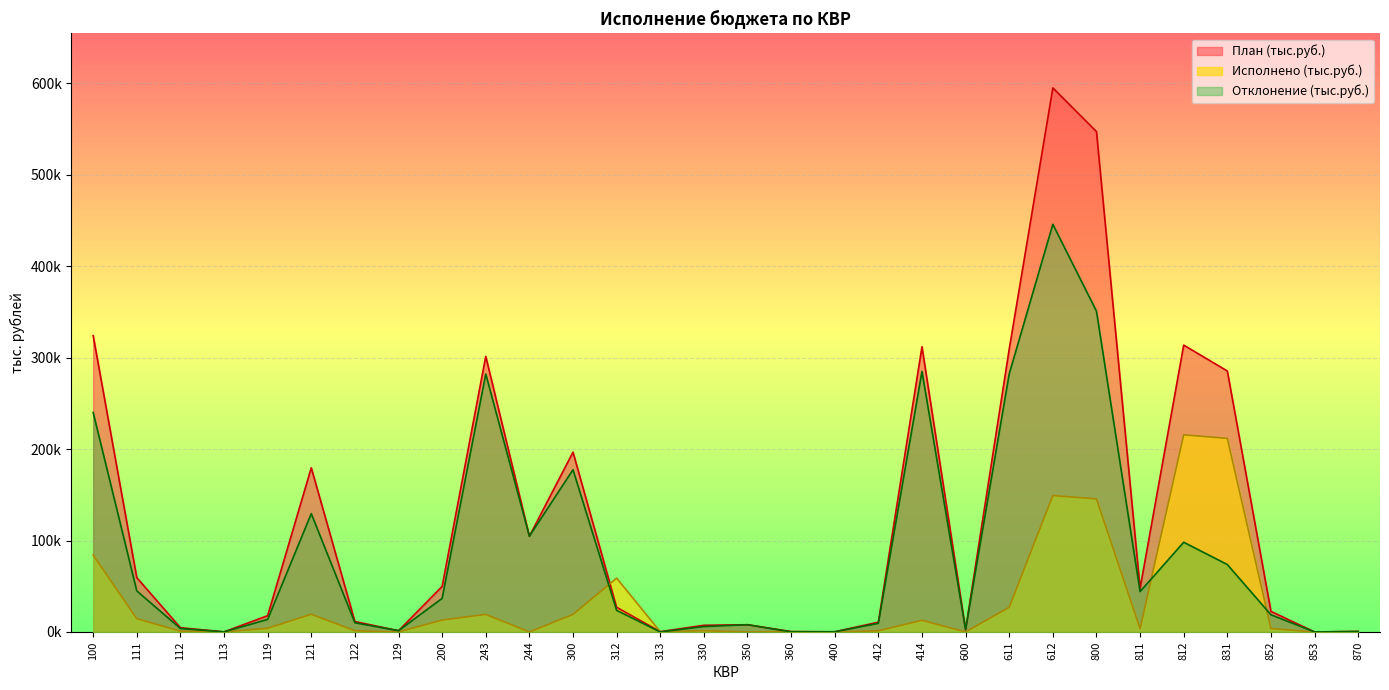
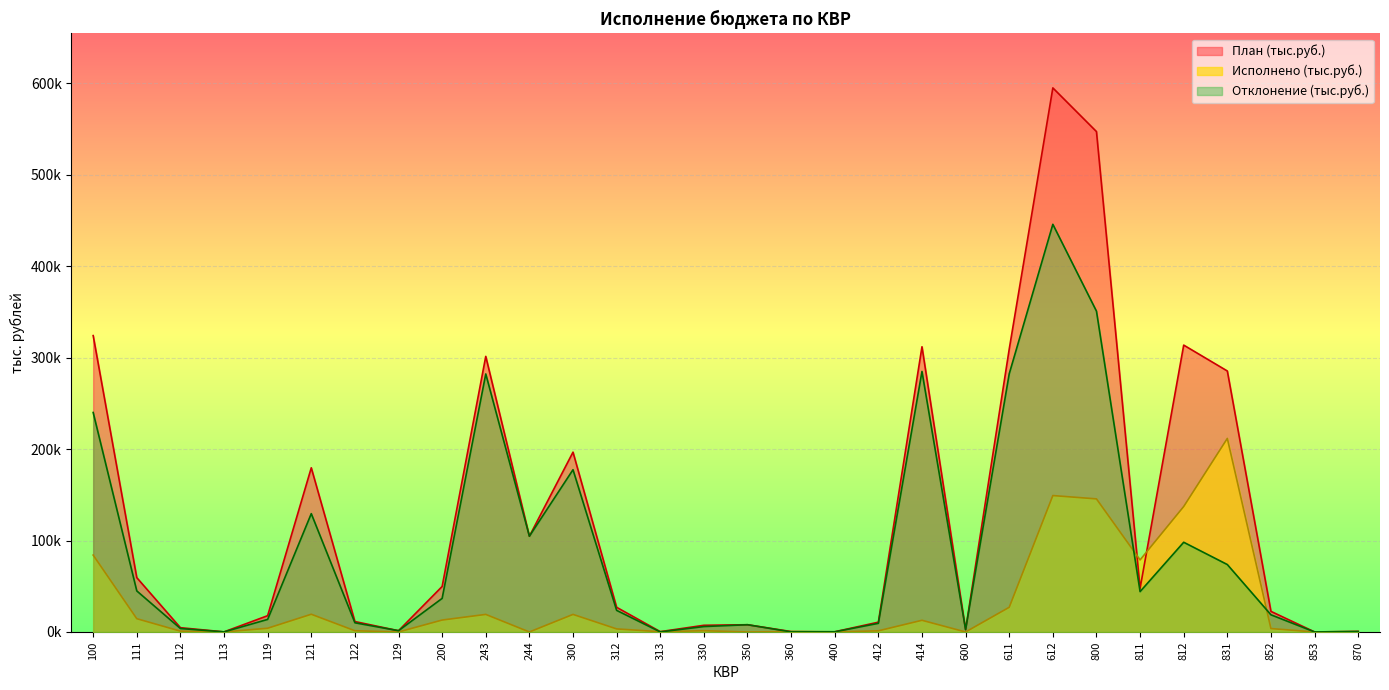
  {
    "План (тыс.руб.)": {
      "100": 320000,
      "111": 60000,
      "119": 20000,
      "121": 180000,
      "200": 50000,
      "243": 300000,
      "300": 200000,
      "312": 30000,
      "414": 310000,
      "611": 310000,
      "612": 600000,
      "800": 550000,
      "811": 50000,
      "812": 310000,
      "831": 290000,
      "852": 20000
    },
    "Исполнено (тыс.руб.)": {
      "100": 80000,
      "111": 10000,
      "112": 0,
      "119": 0,
      "121": 20000,
      "122": 0,
      "200": 10000,
      "243": 20000,
      "244": 0,
      "300": 20000,
-     "312": 60000,
+     "312": 0,
      "330": 0,
      "350": 0,
      "412": 0,
      "414": 10000,
      "611": 30000,
      "612": 150000,
      "800": 150000,
-     "811": 0,
-     "812": 220000,
+     "811": 80000,
+     "812": 140000,
      "831": 210000,
      "852": 0
    },
    "Отклонение (тыс.руб.)": {
      "100": 240000,
      "111": 40000,
      "119": 10000,
      "121": 130000,
      "200": 40000,
      "243": 280000,
      "300": 180000,
      "312": 20000,
      "414": 280000,
      "611": 280000,
      "612": 450000,
      "800": 350000,
      "811": 40000,
      "812": 100000,
      "831": 70000,
      "852": 20000
    }
  }
